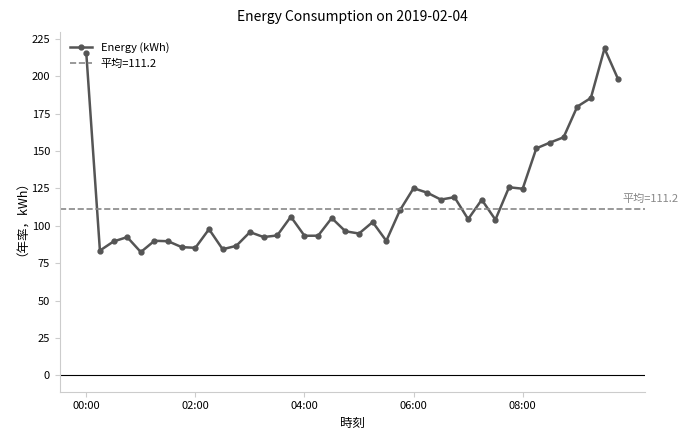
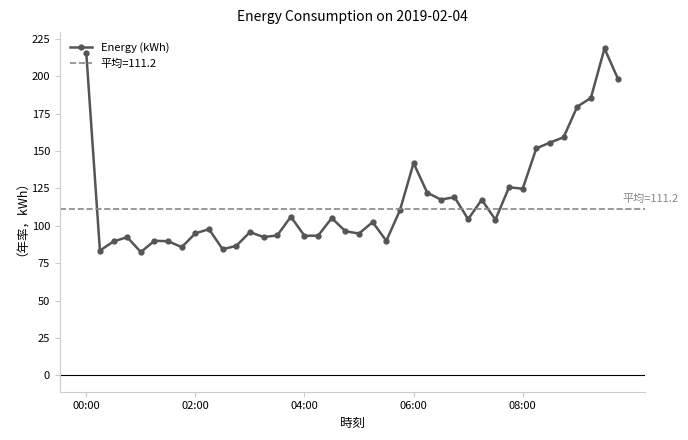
  {
    "00:00": 216,
-   "02:00": 85,
+   "02:00": 95,
    "04:00": 93,
-   "06:00": 125,
+   "06:00": 142,
    "08:00": 125
  }
